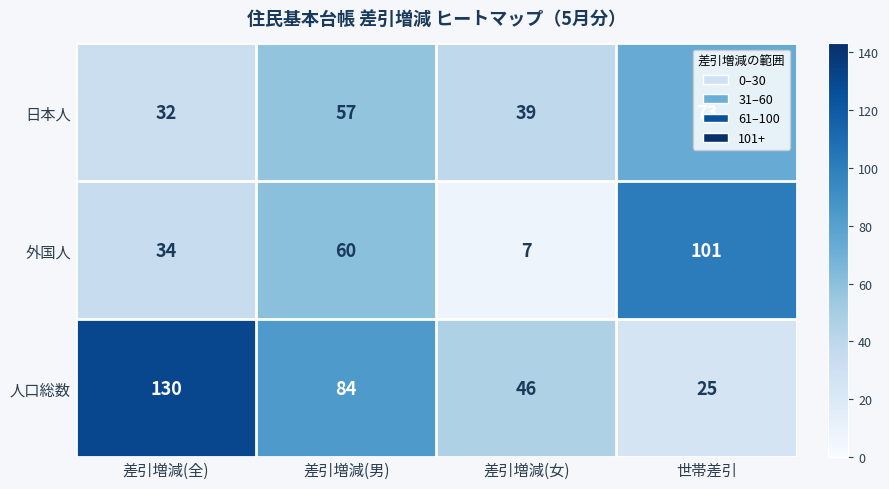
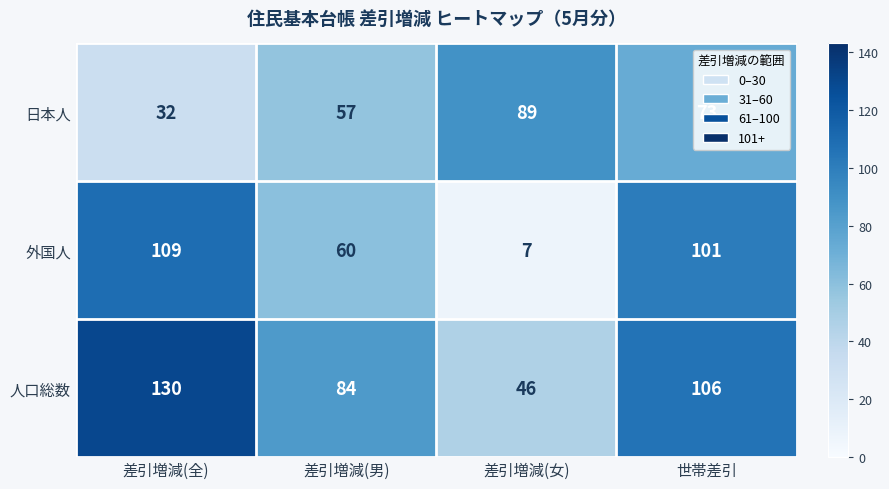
  {
    "日本人": {
      "差引増減(全)": 32,
      "差引増減(男)": 57,
-     "差引増減(女)": 39
+     "差引増減(女)": 89
    },
    "外国人": {
-     "差引増減(全)": 34,
+     "差引増減(全)": 109,
      "差引増減(男)": 60,
      "差引増減(女)": 7,
      "世帯差引": 101
    },
    "人口総数": {
      "差引増減(全)": 130,
      "差引増減(男)": 84,
      "差引増減(女)": 46,
-     "世帯差引": 25
+     "世帯差引": 106
    }
  }
